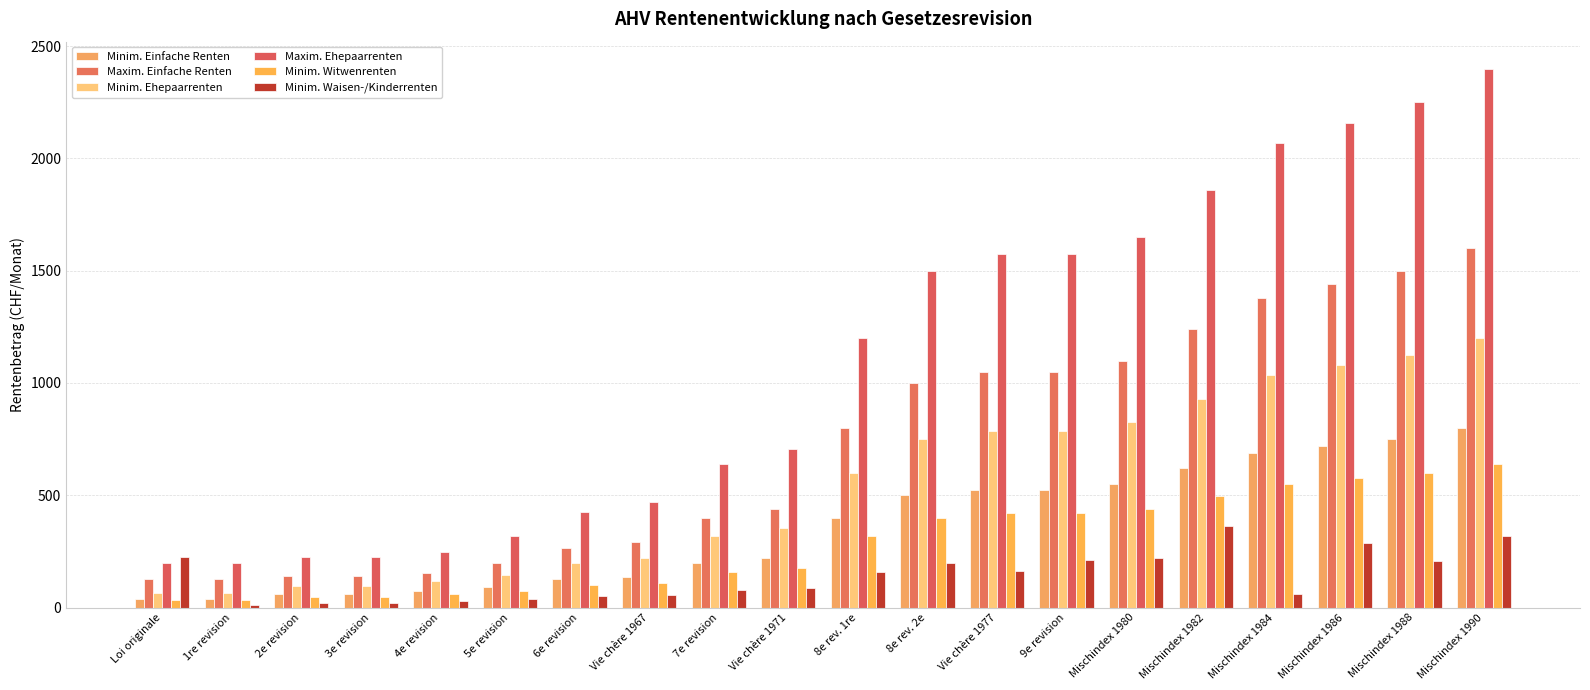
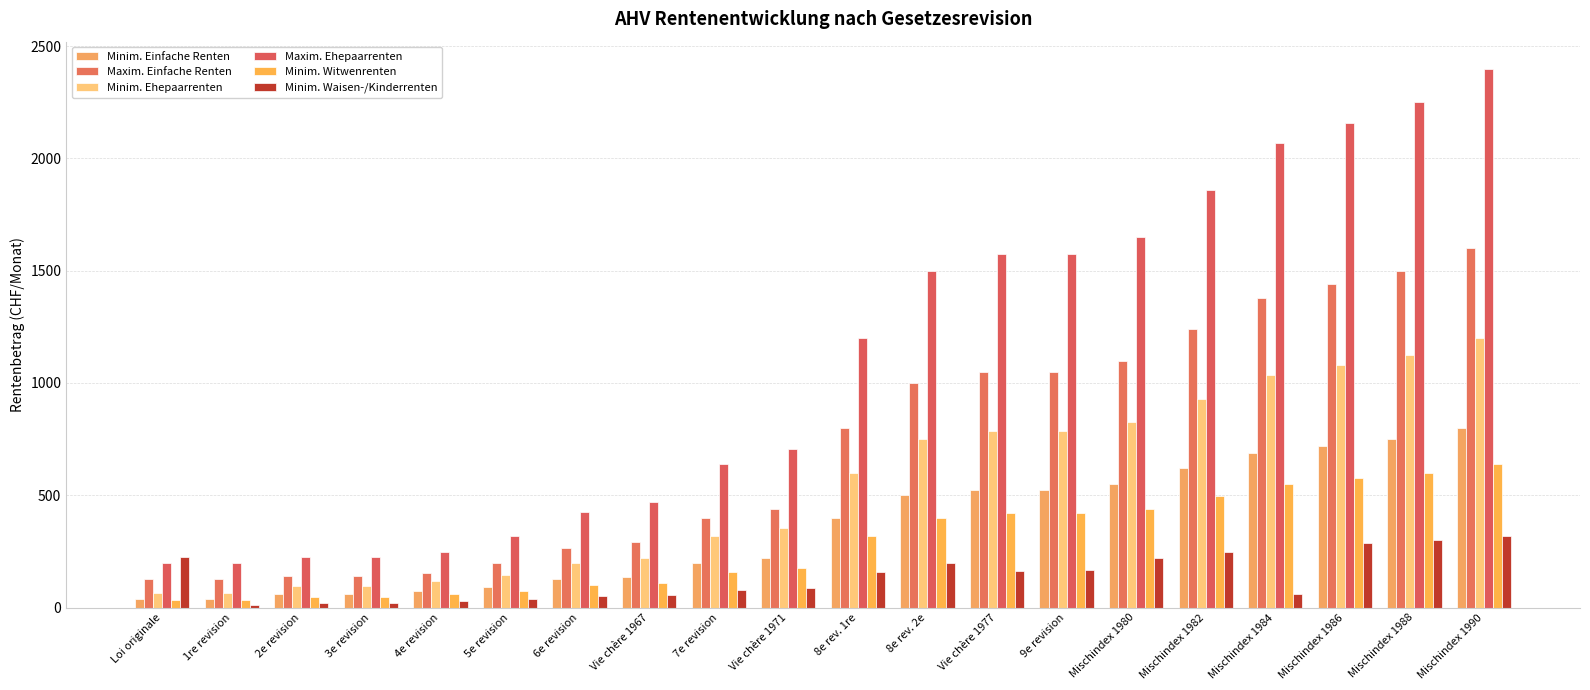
  {
    "Minim. Waisen-/Kinderrenten": {
      "Loi originale": 230,
      "1re revision": 10,
      "2e revision": 20,
      "3e revision": 20,
      "4e revision": 30,
      "5e revision": 40,
      "6e revision": 50,
      "Vie chère 1967": 60,
      "7e revision": 80,
      "Vie chère 1971": 90,
      "8e rev. 1re": 160,
      "8e rev. 2e": 200,
      "Vie chère 1977": 160,
-     "9e revision": 210,
+     "9e revision": 170,
      "Mischindex 1980": 220,
-     "Mischindex 1982": 360,
+     "Mischindex 1982": 250,
      "Mischindex 1984": 60,
      "Mischindex 1986": 290,
-     "Mischindex 1988": 210,
+     "Mischindex 1988": 300,
      "Mischindex 1990": 320
    }
  }
